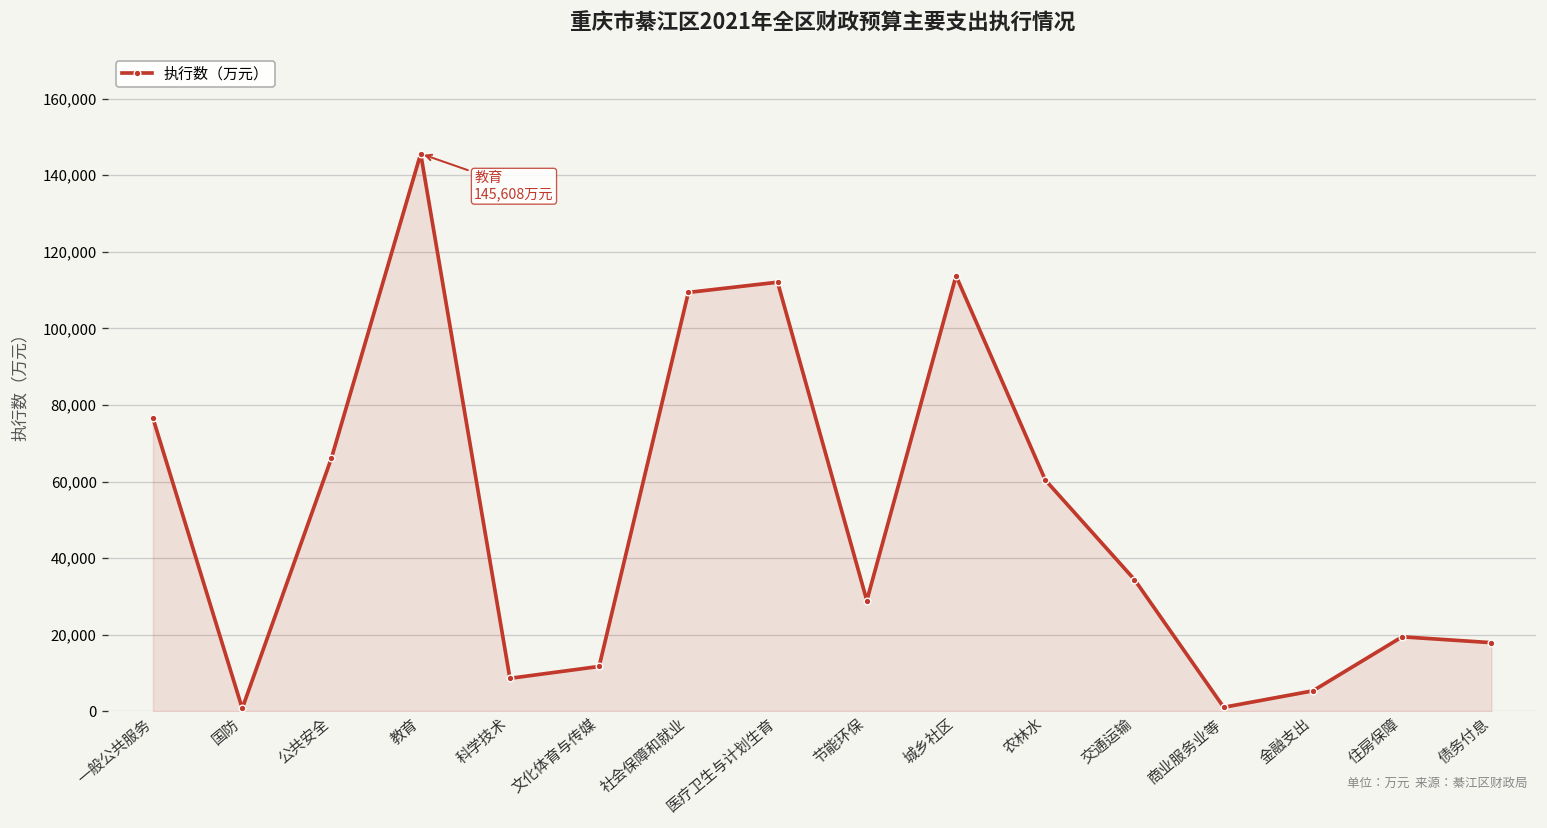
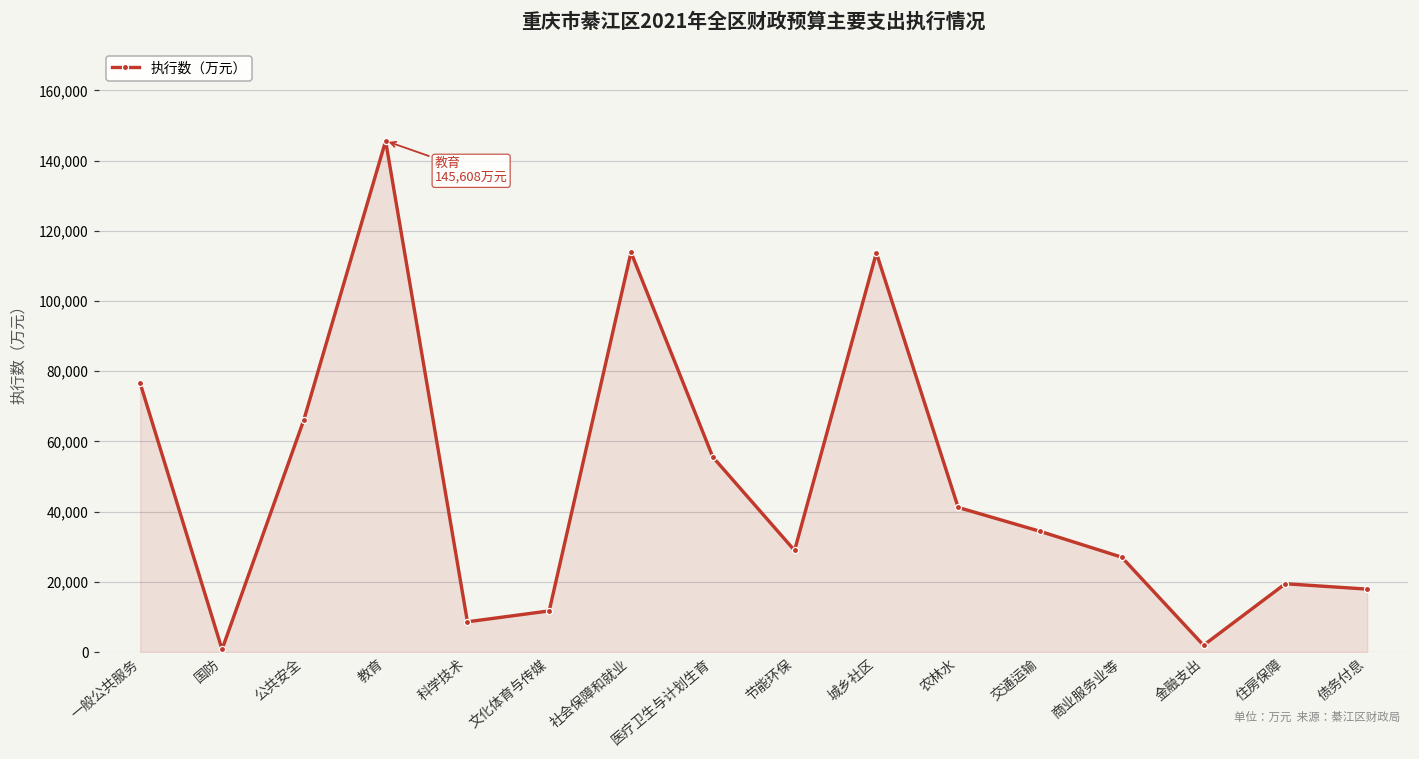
  {
    "一般公共服务": "77,000",
    "国防": "1,000",
    "公共安全": "66,000",
    "科学技术": "9,000",
    "文化体育与传媒": "12,000",
-   "社会保障和就业": "109,000",
-   "医疗卫生与计划生育": "112,000",
+   "社会保障和就业": "114,000",
+   "医疗卫生与计划生育": "56,000",
    "节能环保": "29,000",
    "城乡社区": "114,000",
-   "农林水": "60,000",
+   "农林水": "41,000",
    "交通运输": "34,000",
-   "商业服务业等": "1,000",
-   "金融支出": "5,000",
+   "商业服务业等": "27,000",
+   "金融支出": "2,000",
    "住房保障": "19,000",
    "债务付息": "18,000"
  }
